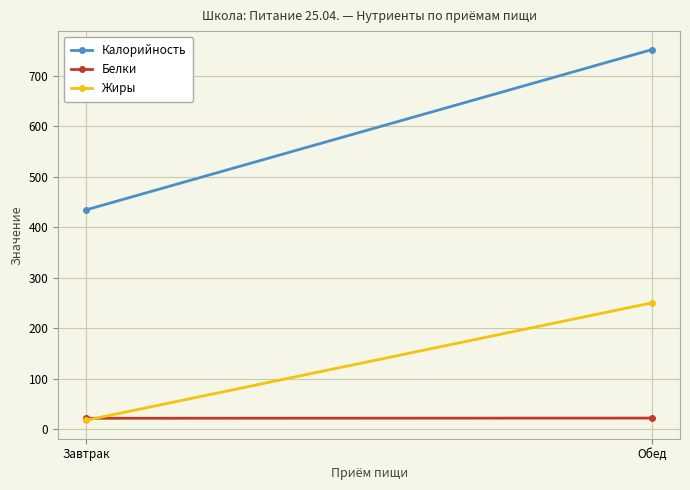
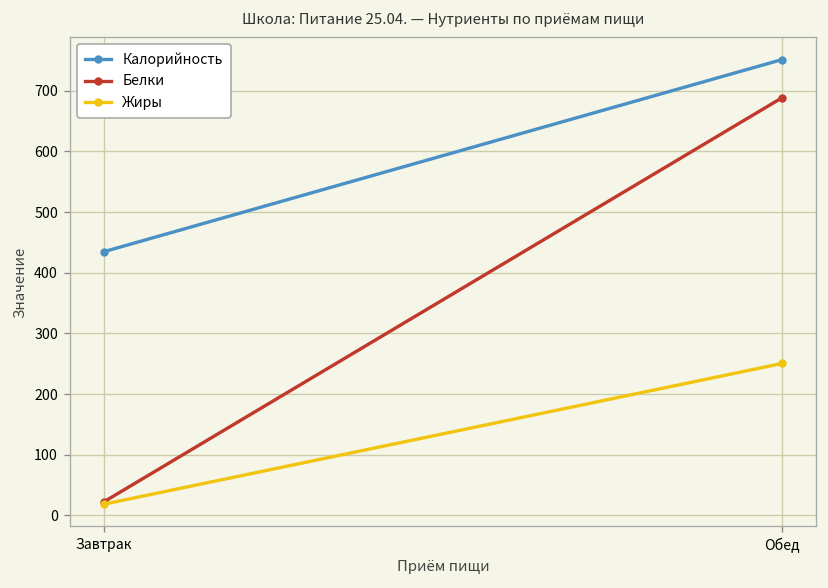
  {
    "Калорийность": {
      "Завтрак": 430,
      "Обед": 750
    },
    "Белки": {
-     "Обед": 20
+     "Обед": 690
    },
    "Жиры": {
      "Обед": 250
    }
  }
